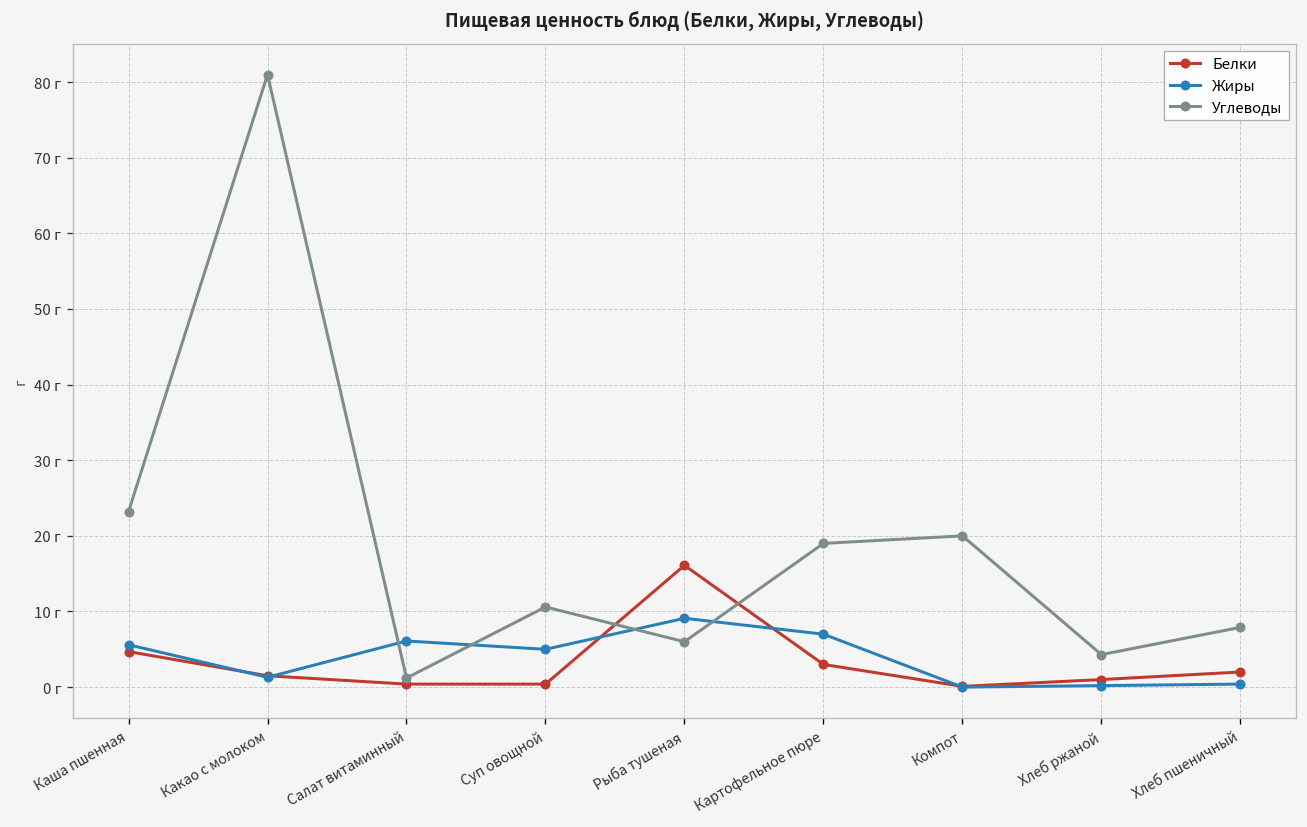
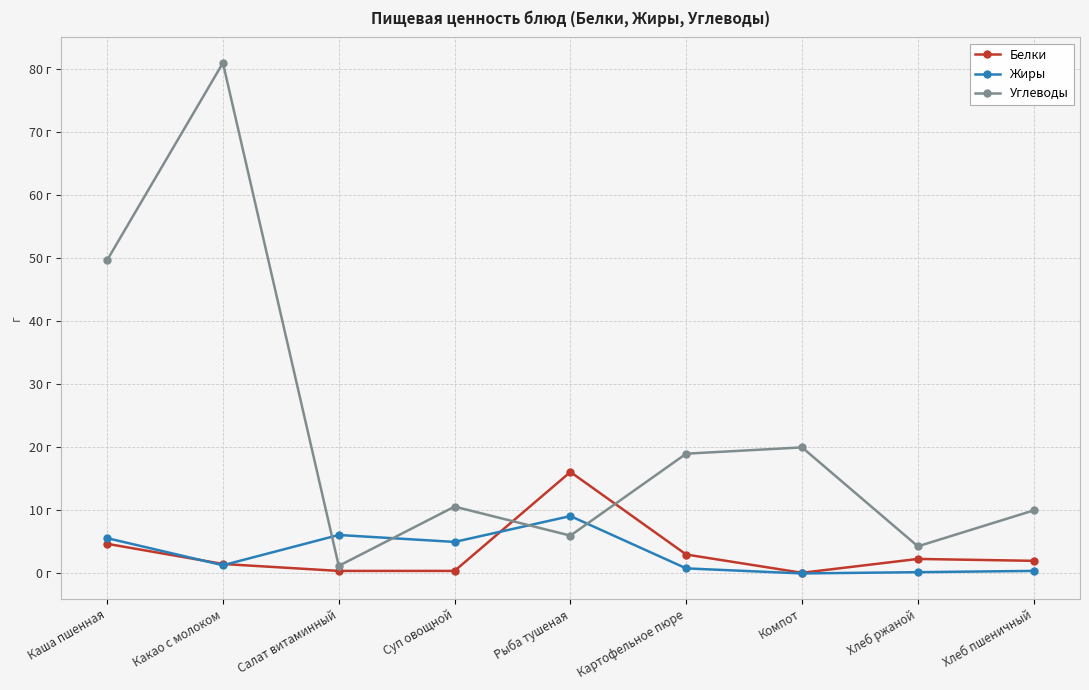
  {
    "Белки": {
      "Каша пшенная": "5 г",
      "Салат витаминный": "0 г",
      "Суп овощной": "0 г",
      "Рыба тушеная": "16 г",
      "Картофельное пюре": "3 г",
-     "Хлеб ржаной": "1 г",
+     "Хлеб ржаной": "2 г",
      "Хлеб пшеничный": "2 г"
    },
    "Жиры": {
      "Каша пшенная": "6 г",
      "Салат витаминный": "6 г",
      "Суп овощной": "5 г",
      "Рыба тушеная": "9 г",
-     "Картофельное пюре": "7 г",
+     "Картофельное пюре": "1 г",
      "Хлеб ржаной": "0 г",
      "Хлеб пшеничный": "0 г"
    },
    "Углеводы": {
-     "Каша пшенная": "23 г",
+     "Каша пшенная": "50 г",
      "Какао с молоком": "81 г",
      "Салат витаминный": "1 г",
      "Суп овощной": "11 г",
      "Рыба тушеная": "6 г",
      "Картофельное пюре": "19 г",
      "Компот": "20 г",
      "Хлеб ржаной": "4 г",
-     "Хлеб пшеничный": "8 г"
+     "Хлеб пшеничный": "10 г"
    }
  }
